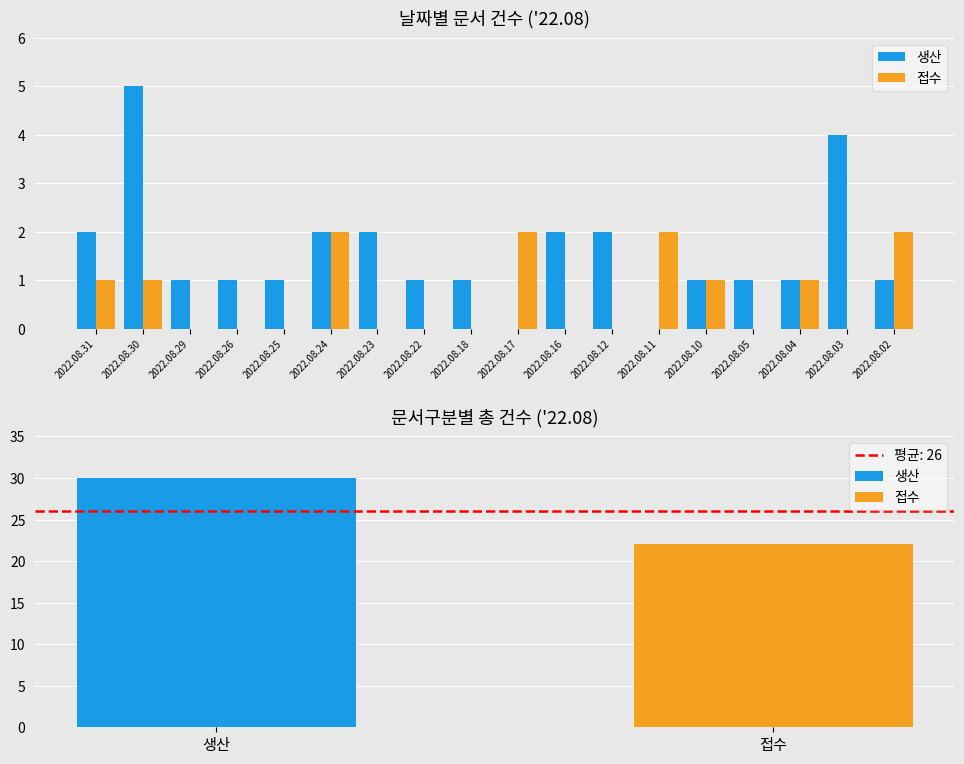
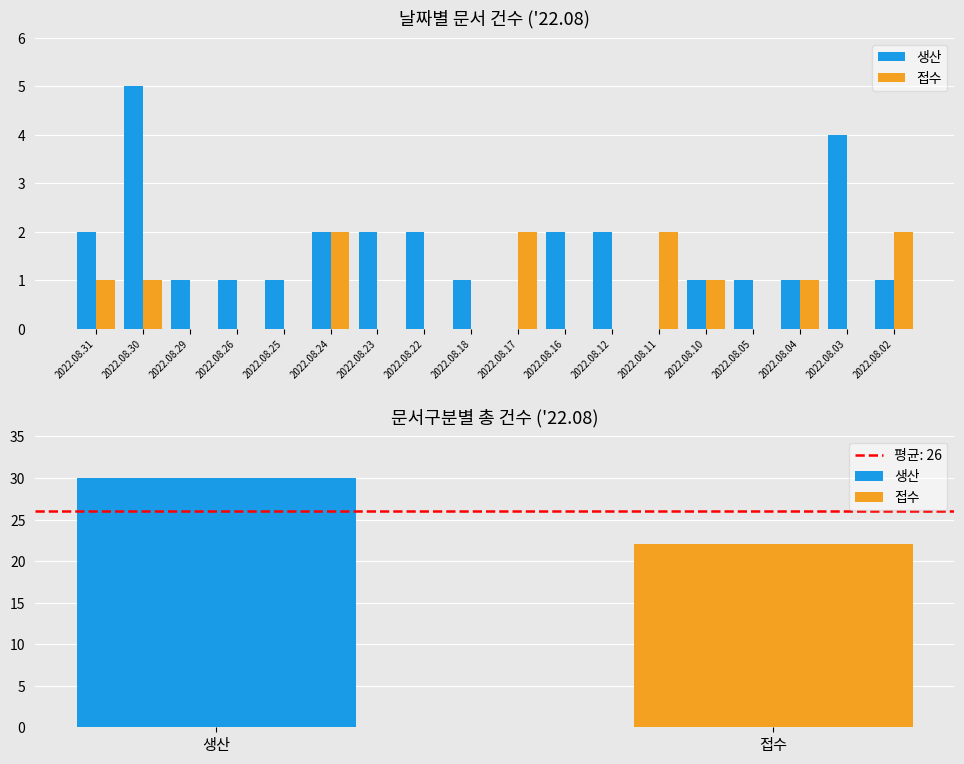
  {
    "날짜별 문서 건수 ('22.08)": {
      "생산": {
        "2022.08.31": 2,
        "2022.08.30": 5,
        "2022.08.29": 1,
        "2022.08.26": 1,
        "2022.08.25": 1,
        "2022.08.24": 2,
        "2022.08.23": 2,
-       "2022.08.22": 1,
+       "2022.08.22": 2,
        "2022.08.18": 1,
        "2022.08.17": 0,
        "2022.08.16": 2,
        "2022.08.12": 2,
        "2022.08.11": 0,
        "2022.08.10": 1,
        "2022.08.05": 1,
        "2022.08.04": 1,
        "2022.08.03": 4,
        "2022.08.02": 1
      },
      "접수": {
        "2022.08.31": 1,
        "2022.08.30": 1,
        "2022.08.29": 0,
        "2022.08.26": 0,
        "2022.08.25": 0,
        "2022.08.24": 2,
        "2022.08.23": 0,
        "2022.08.22": 0,
        "2022.08.18": 0,
        "2022.08.17": 2,
        "2022.08.16": 0,
        "2022.08.12": 0,
        "2022.08.11": 2,
        "2022.08.10": 1,
        "2022.08.05": 0,
        "2022.08.04": 1,
        "2022.08.03": 0,
        "2022.08.02": 2
      }
    },
    "문서구분별 총 건수 ('22.08)": {
      "생산": 30,
      "접수": 22
    }
  }
